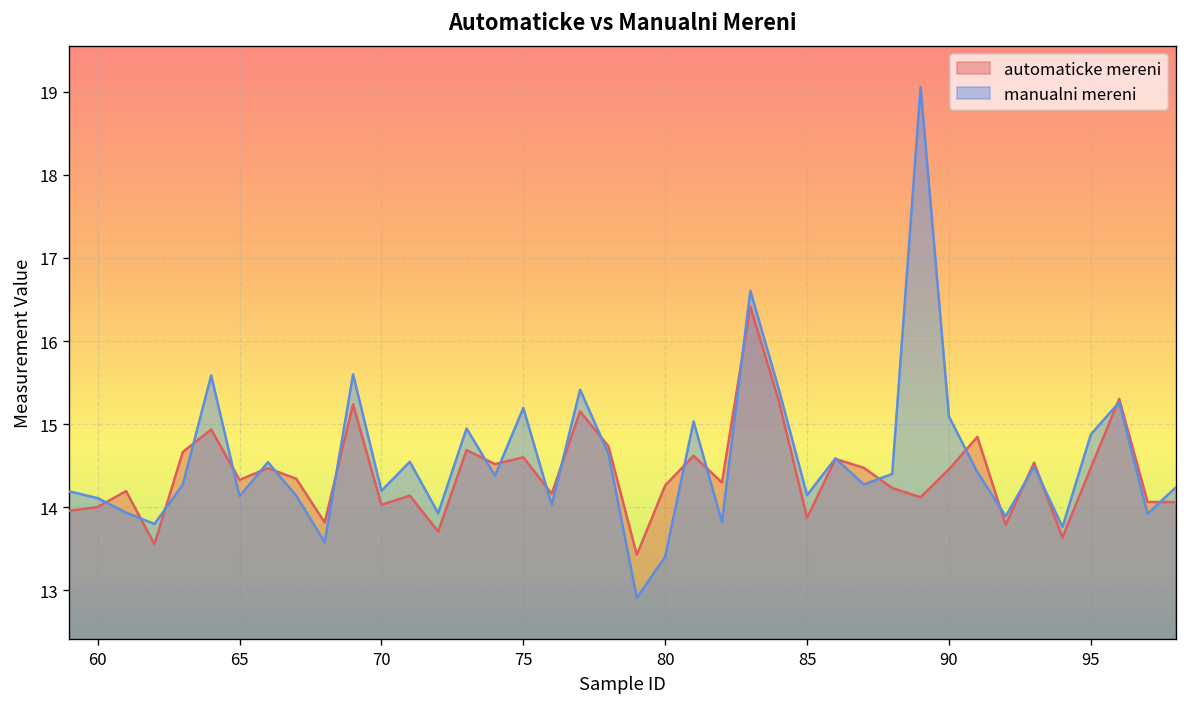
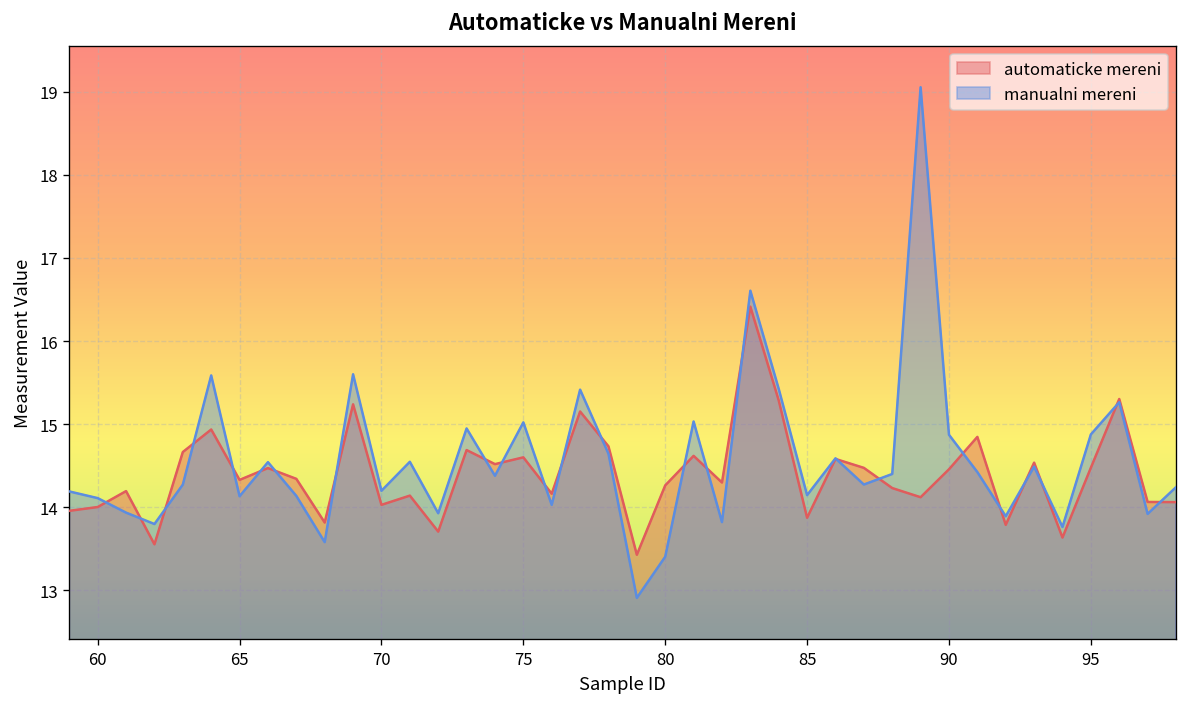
  {
    "automaticke mereni": {
      "60": 14.0,
      "65": 14.3,
      "70": 14.0,
      "75": 14.6,
      "80": 14.3,
      "85": 13.9,
      "90": 14.5,
      "95": 14.5
    },
    "manualni mereni": {
      "60": 14.1,
      "65": 14.1,
      "70": 14.2,
-     "75": 15.2,
+     "75": 15.0,
      "80": 13.4,
      "85": 14.1,
-     "90": 15.1,
+     "90": 14.9,
      "95": 14.9
    }
  }
